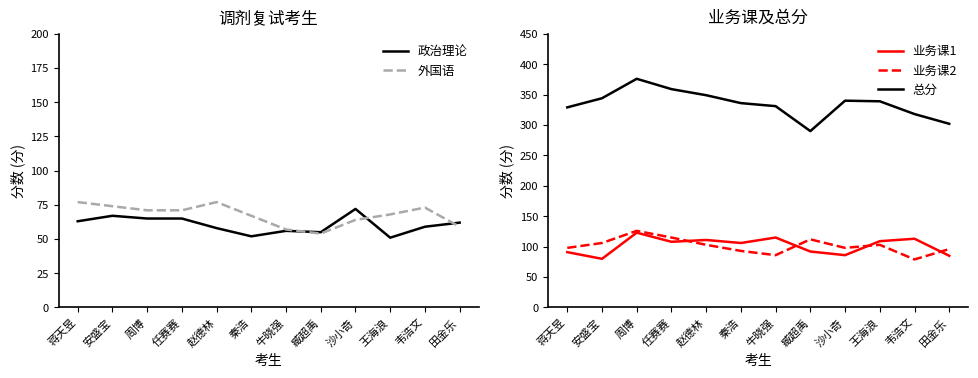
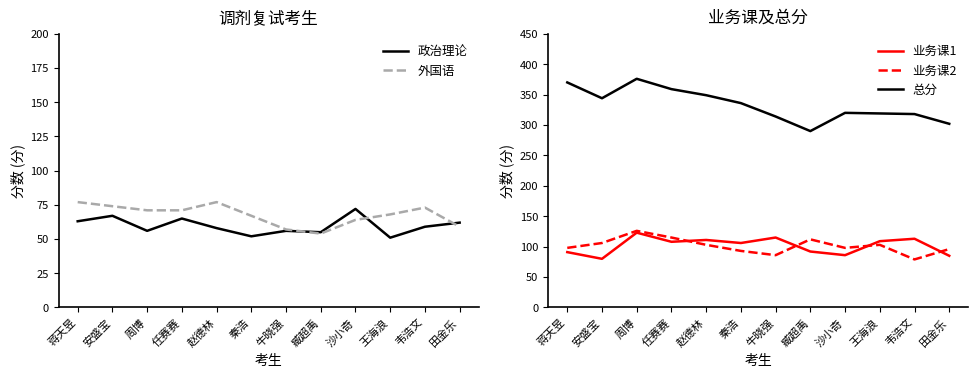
  {
    "调剂复试考生": {
      "政治理论": {
        "蒋天昱": 63,
        "安盛宝": 67,
-       "周博": 65,
+       "周博": 56,
        "任赛赛": 65,
        "赵德林": 58,
        "秦浩": 52,
        "沙小奇": 72,
        "王海浪": 51,
        "韦浩文": 59,
        "田金乐": 62
      },
      "外国语": {
        "蒋天昱": 77,
        "安盛宝": 74,
        "周博": 71,
        "任赛赛": 71,
        "赵德林": 77,
        "秦浩": 67,
        "沙小奇": 64,
        "王海浪": 68,
        "韦浩文": 73,
        "田金乐": 59
      }
    },
    "业务课及总分": {
      "总分": {
-       "蒋天昱": 330,
+       "蒋天昱": 370,
        "安盛宝": 340,
        "周博": 380,
        "任赛赛": 360,
        "赵德林": 350,
        "秦浩": 340,
-       "牛晓强": 330,
+       "牛晓强": 310,
        "臧超禹": 290,
-       "沙小奇": 340,
-       "王海浪": 340,
+       "沙小奇": 320,
+       "王海浪": 320,
        "韦浩文": 320,
        "田金乐": 300
      }
    }
  }
